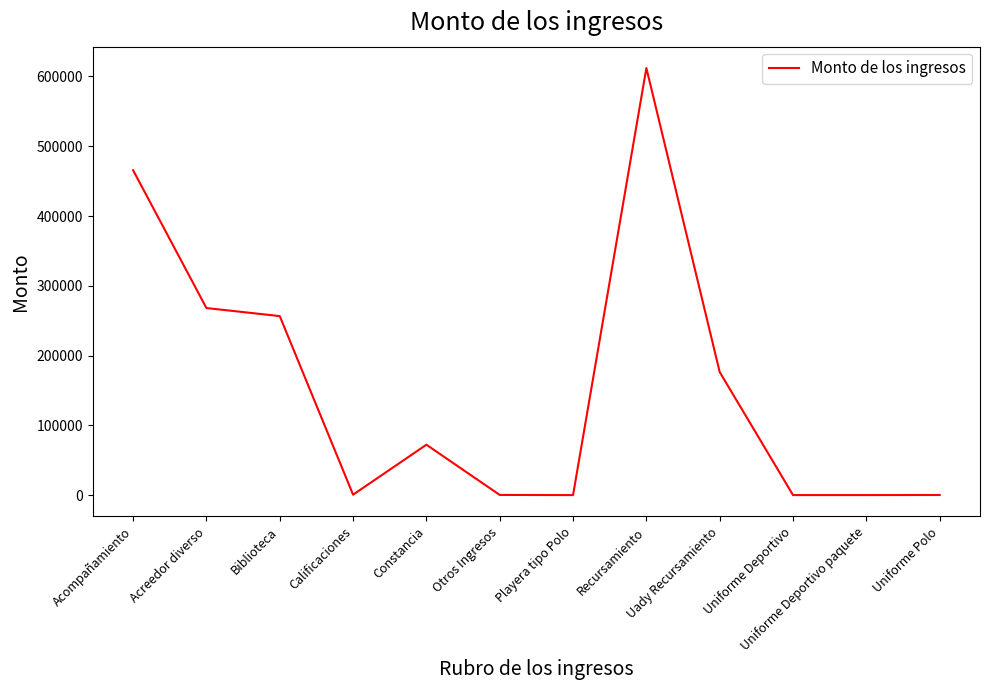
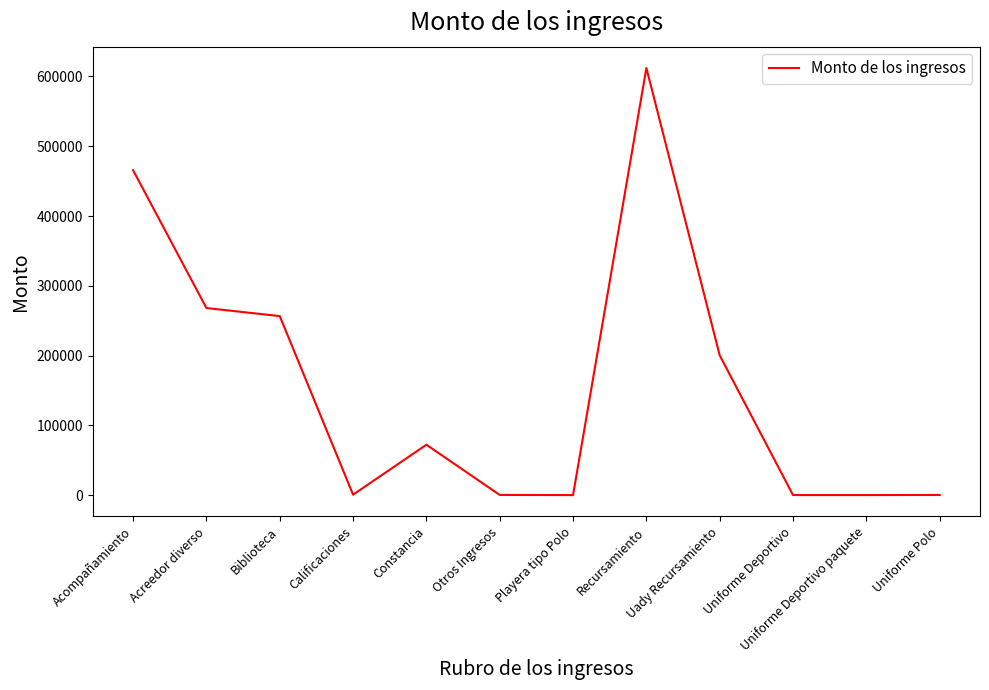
  {
    "Acompañamiento": 470000,
    "Acreedor diverso": 270000,
    "Biblioteca": 260000,
    "Calificaciones": 0,
    "Constancia": 70000,
    "Otros Ingresos": 0,
    "Playera tipo Polo": 0,
    "Recursamiento": 610000,
-   "Uady Recursamiento": 180000,
+   "Uady Recursamiento": 200000,
    "Uniforme Deportivo": 0,
    "Uniforme Deportivo paquete": 0,
    "Uniforme Polo": 0
  }
